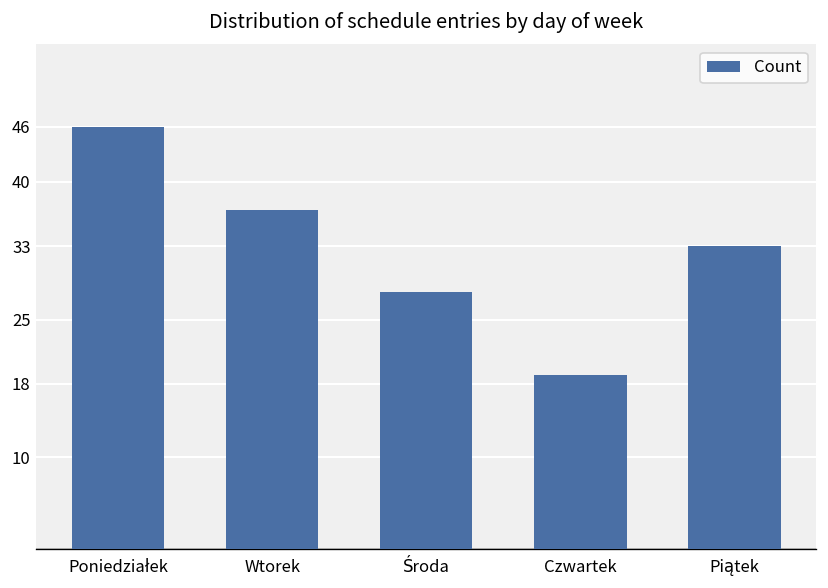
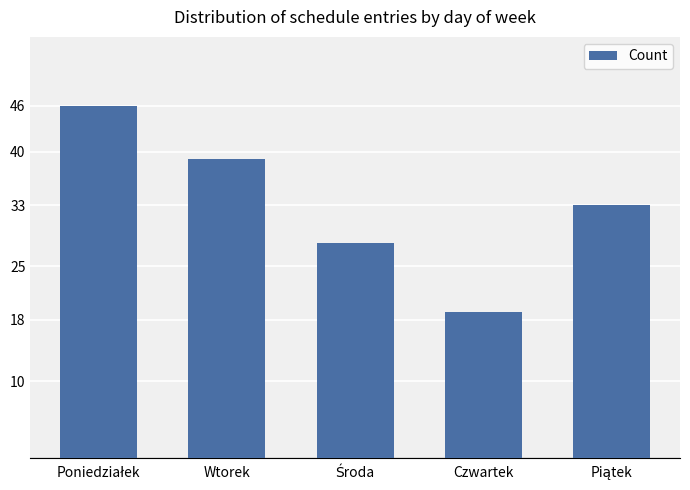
  {
    "Poniedziałek": 46,
-   "Wtorek": 37,
+   "Wtorek": 39,
    "Środa": 28,
    "Czwartek": 19,
    "Piątek": 33
  }
